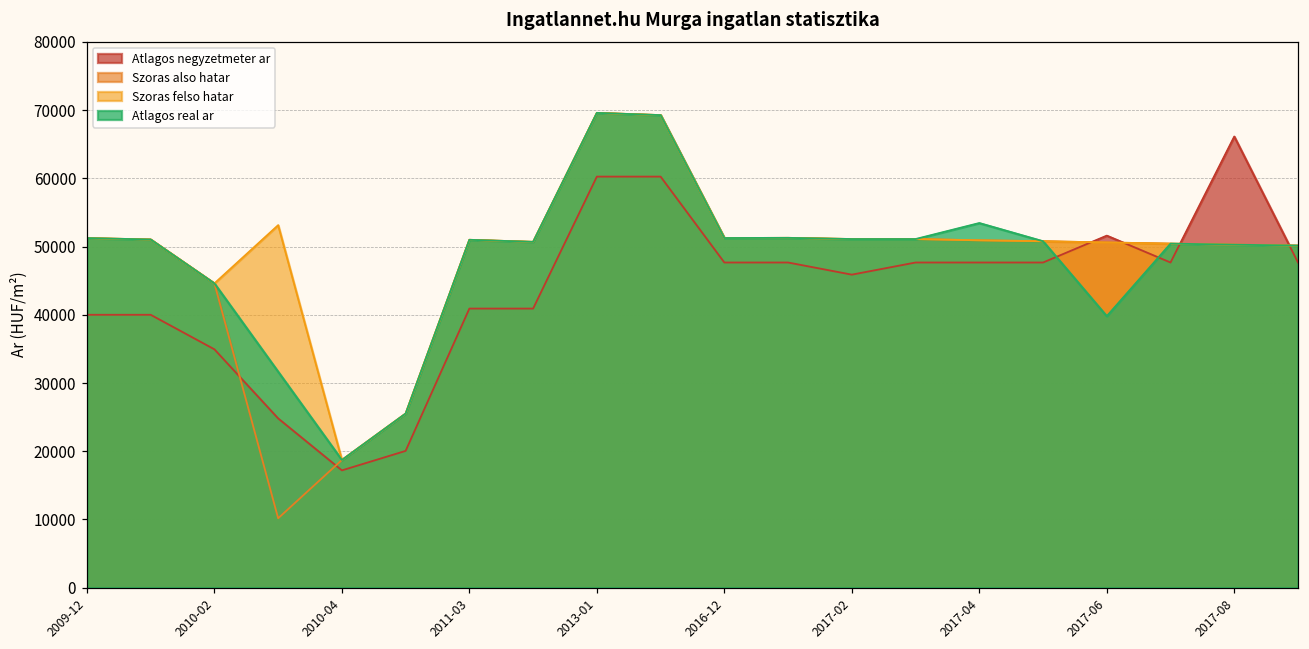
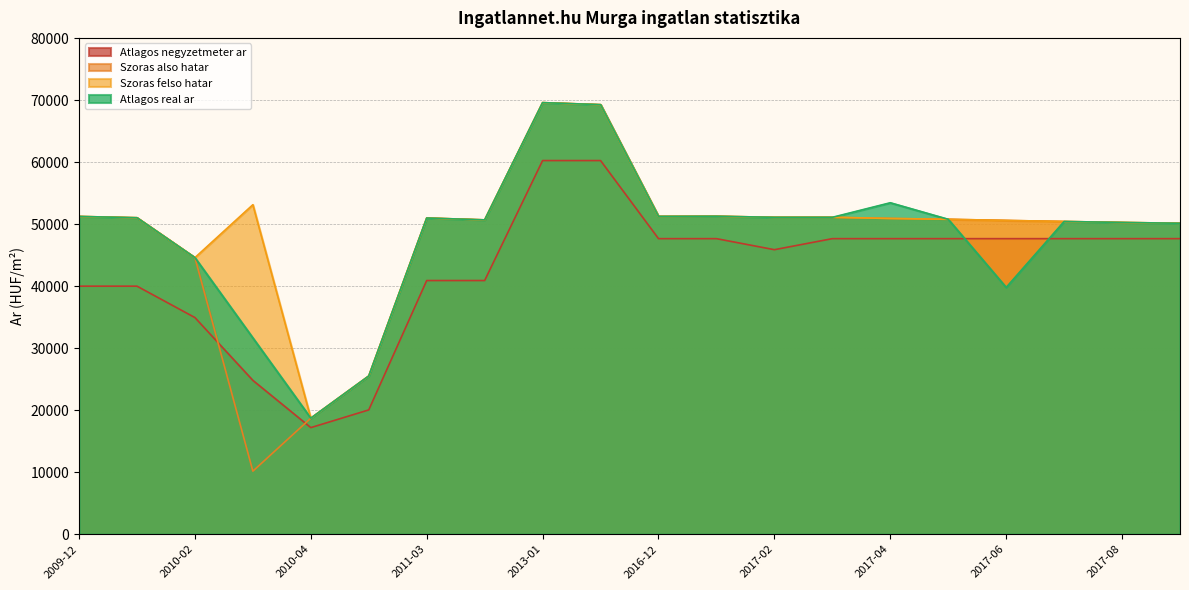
  {
    "Atlagos negyzetmeter ar": {
      "2009-12": 40000,
      "2010-02": 35000,
      "2010-04": 17000,
      "2011-03": 41000,
      "2013-01": 60000,
      "2016-12": 48000,
      "2017-02": 46000,
      "2017-04": 48000,
-     "2017-06": 52000,
-     "2017-08": 66000
+     "2017-06": 48000,
+     "2017-08": 48000
    },
    "Atlagos real ar": {
      "2017-04": 53000,
      "2017-06": 40000
    }
  }
